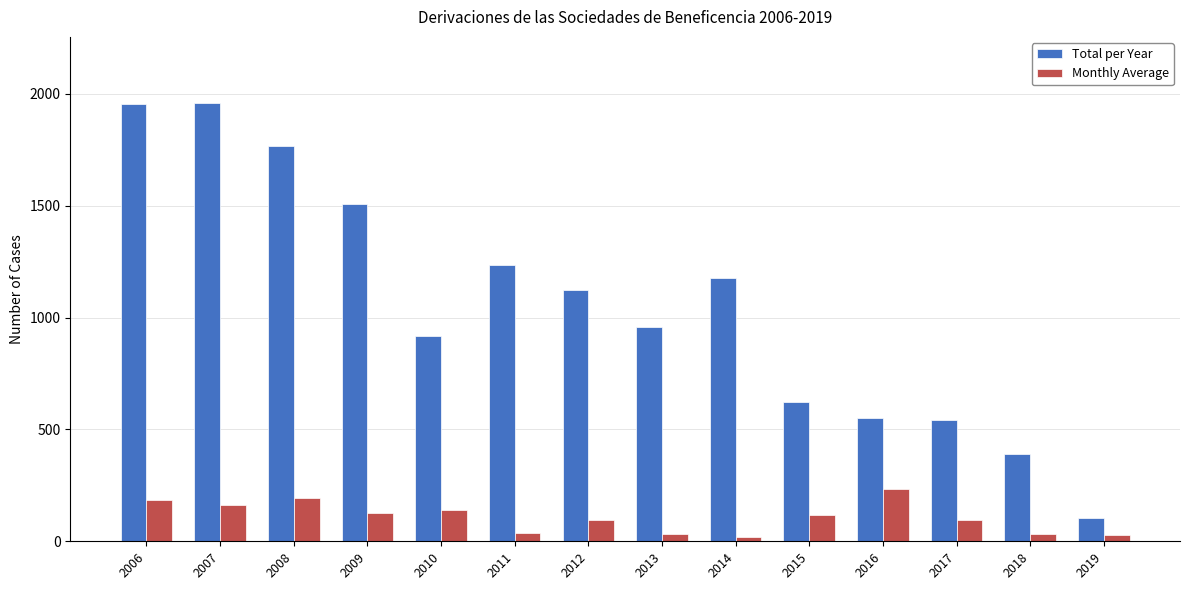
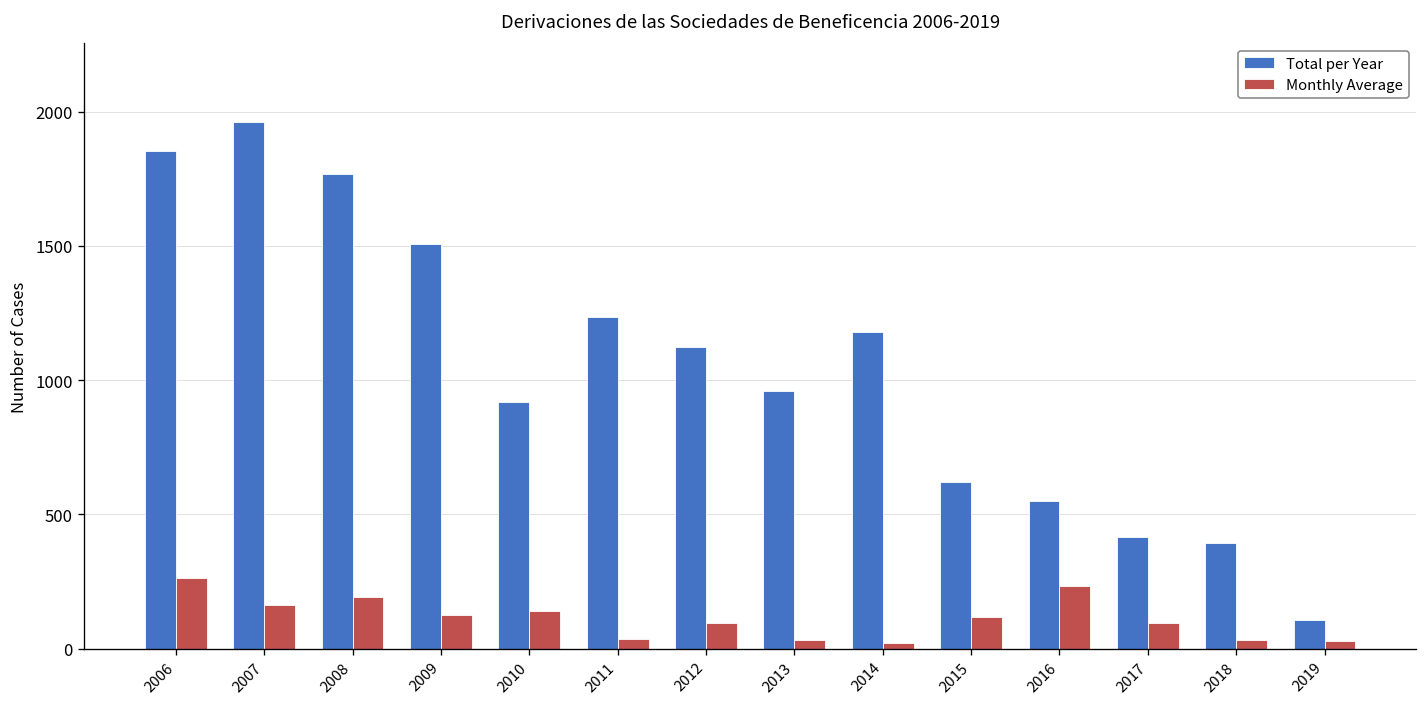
  {
    "Total per Year": {
-     "2006": 1950,
+     "2006": 1860,
      "2007": 1960,
      "2008": 1770,
      "2009": 1510,
      "2010": 920,
      "2011": 1230,
      "2012": 1120,
      "2013": 960,
      "2014": 1180,
      "2015": 620,
      "2016": 550,
-     "2017": 540,
+     "2017": 410,
      "2018": 390,
      "2019": 110
    },
    "Monthly Average": {
-     "2006": 190,
+     "2006": 260,
      "2007": 160,
      "2008": 190,
      "2009": 130,
      "2010": 140,
      "2011": 40,
      "2012": 90,
      "2013": 30,
      "2014": 20,
      "2015": 120,
      "2016": 230,
      "2017": 100,
      "2018": 30,
      "2019": 30
    }
  }
